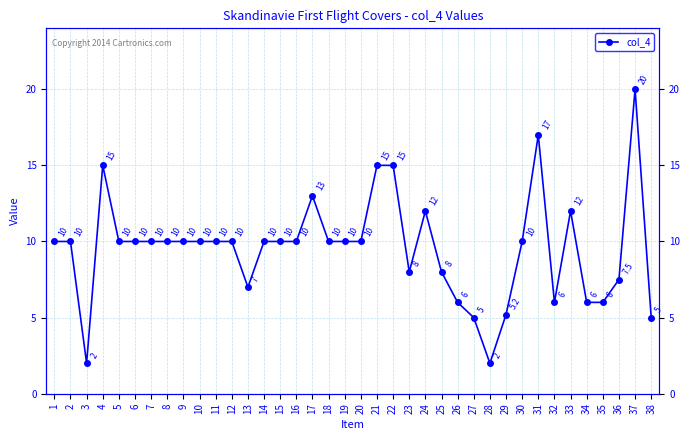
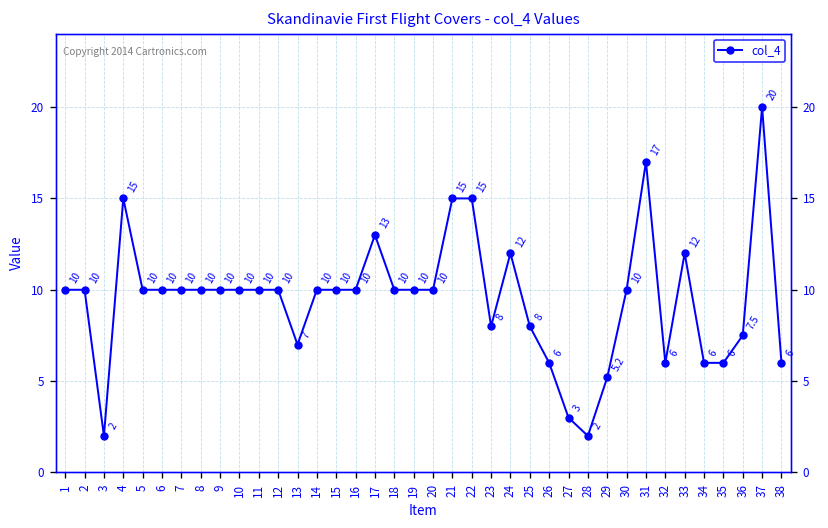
  {
    "2": 10,
    "3": 2,
    "4": 15,
    "6": 10,
    "7": 10,
    "8": 10,
    "9": 10,
    "10": 10,
    "11": 10,
    "12": 10,
    "13": 7,
    "15": 10,
    "16": 10,
    "17": 13,
    "19": 10,
    "20": 10,
    "22": 15,
    "23": 8,
    "24": 12,
    "25": 8,
    "26": 6,
-   "27": 5,
+   "27": 3,
    "28": 2,
    "29": 5.2,
    "30": 10,
    "31": 17,
    "32": 6,
    "33": 12,
    "34": 6,
    "35": 6,
    "36": 7.5,
    "37": 20,
-   "38": 5
+   "38": 6
  }
